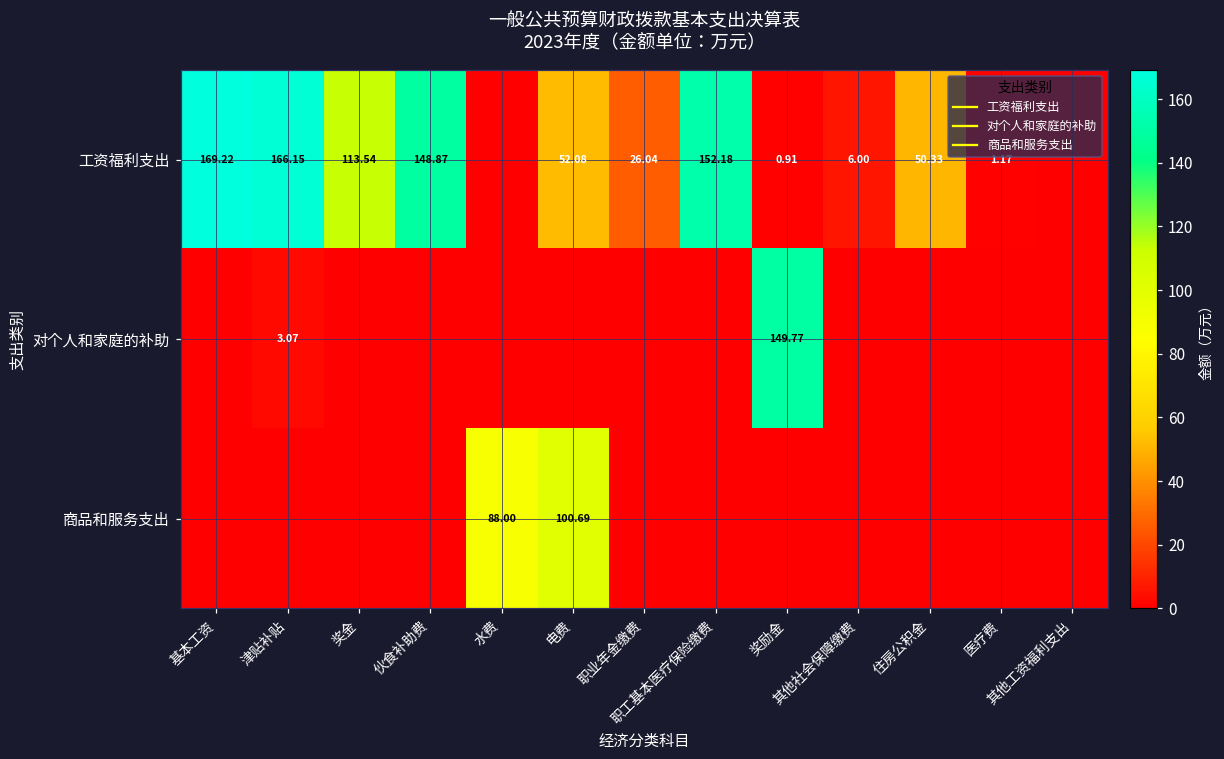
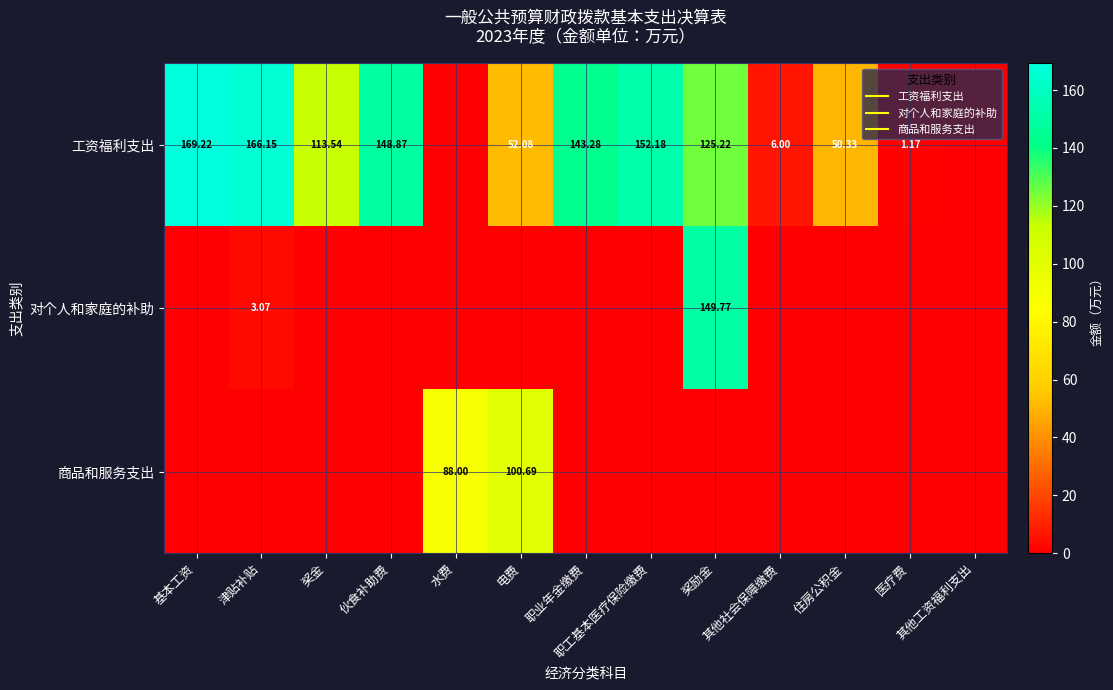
  {
    "工资福利支出": {
      "基本工资": 169.22,
      "津贴补贴": 166.15,
      "奖金": 113.54,
      "伙食补助费": 148.87,
      "电费": 52.08,
-     "职业年金缴费": 26.04,
+     "职业年金缴费": 143.28,
      "职工基本医疗保险缴费": 152.18,
-     "奖励金": 0.91,
+     "奖励金": 125.22,
      "其他社会保障缴费": 6.00,
      "住房公积金": 50.33,
      "医疗费": 1.17
    },
    "对个人和家庭的补助": {
      "津贴补贴": 3.07,
      "奖励金": 149.77
    },
    "商品和服务支出": {
      "水费": 88.00,
      "电费": 100.69
    }
  }
